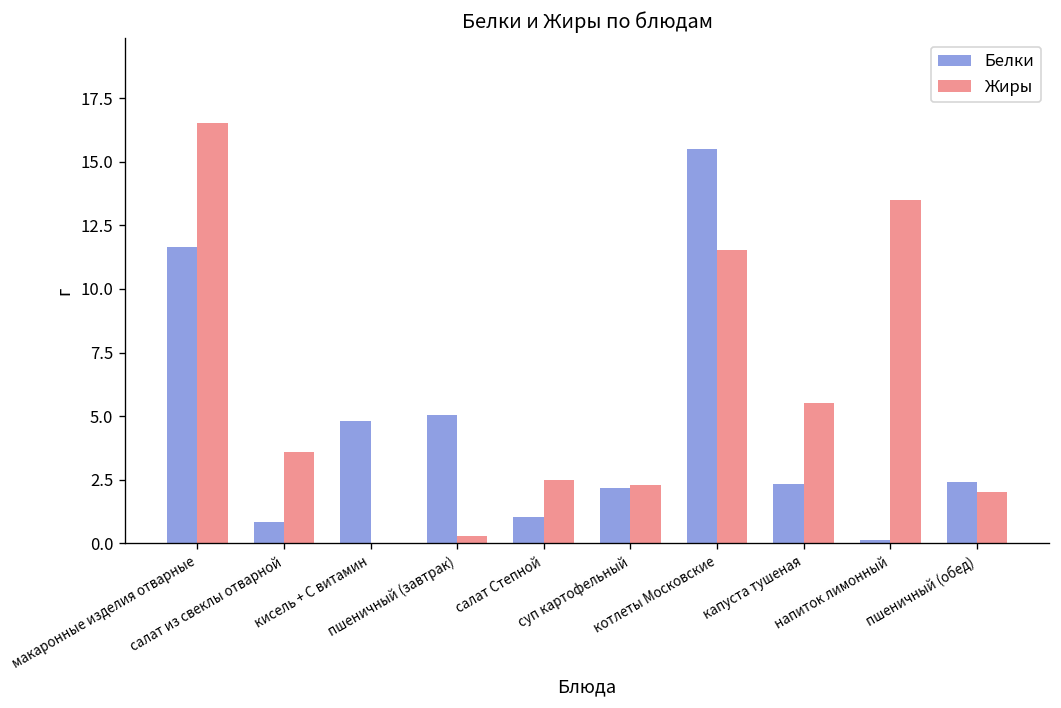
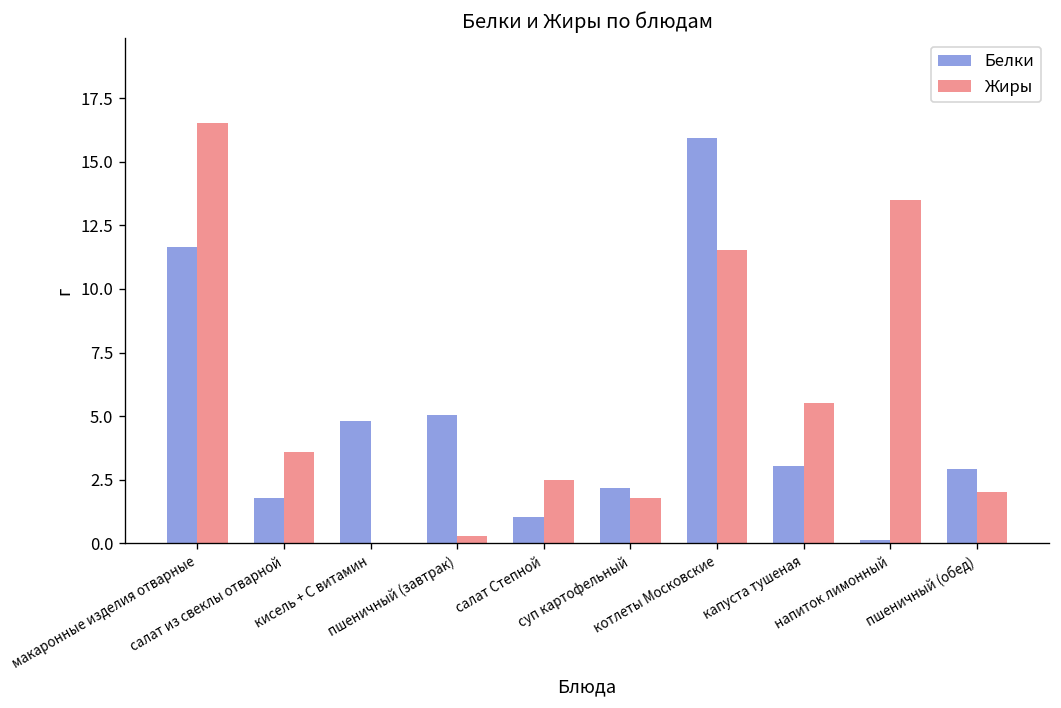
  {
    "Белки": {
      "макаронные изделия отварные": 11.7,
-     "салат из свеклы отварной": 0.9,
+     "салат из свеклы отварной": 1.8,
      "кисель + С витамин": 4.8,
      "пшеничный (завтрак)": 5.0,
      "салат Степной": 1.1,
      "суп картофельный": 2.2,
-     "котлеты Московские": 15.5,
-     "капуста тушеная": 2.3,
+     "котлеты Московские": 15.9,
+     "капуста тушеная": 3.1,
      "напиток лимонный": 0.1,
-     "пшеничный (обед)": 2.4
+     "пшеничный (обед)": 2.9
    },
    "Жиры": {
      "макаронные изделия отварные": 16.5,
      "салат из свеклы отварной": 3.6,
      "кисель + С витамин": 0.0,
      "пшеничный (завтрак)": 0.3,
      "салат Степной": 2.5,
-     "суп картофельный": 2.3,
+     "суп картофельный": 1.8,
      "котлеты Московские": 11.6,
      "капуста тушеная": 5.5,
      "напиток лимонный": 13.5,
      "пшеничный (обед)": 2.0
    }
  }
